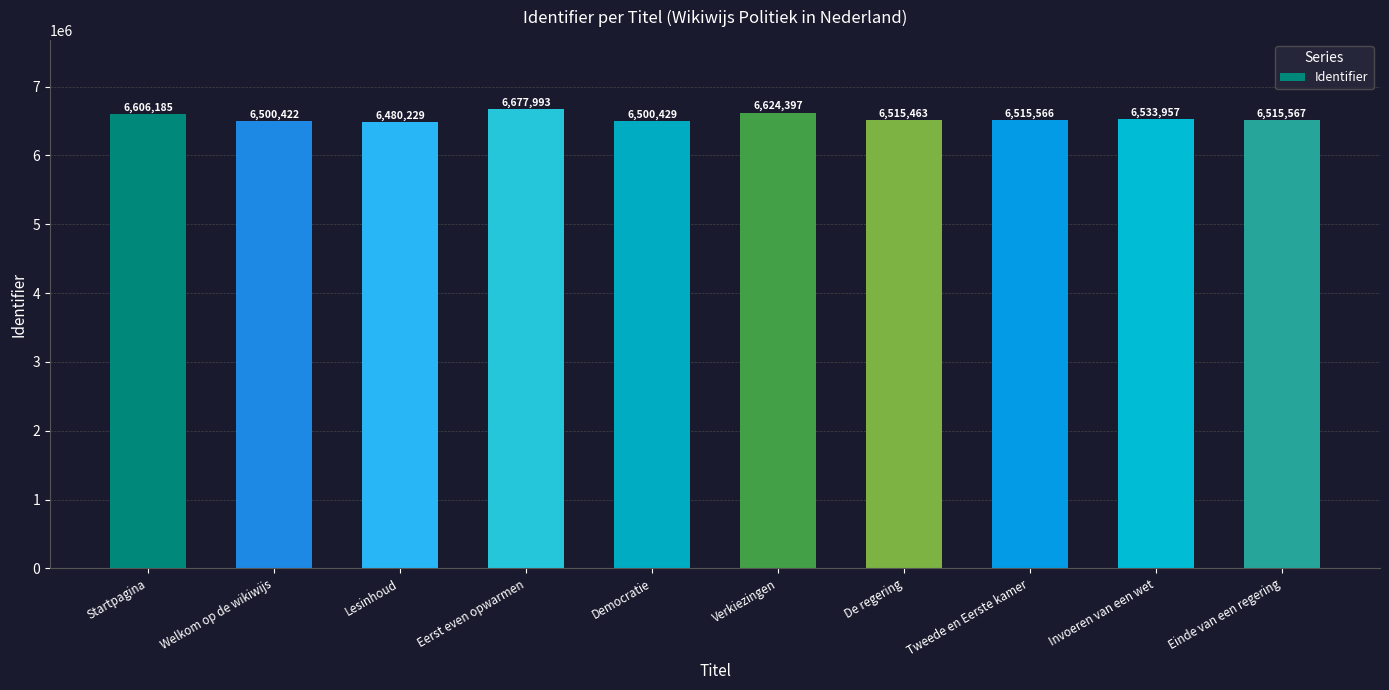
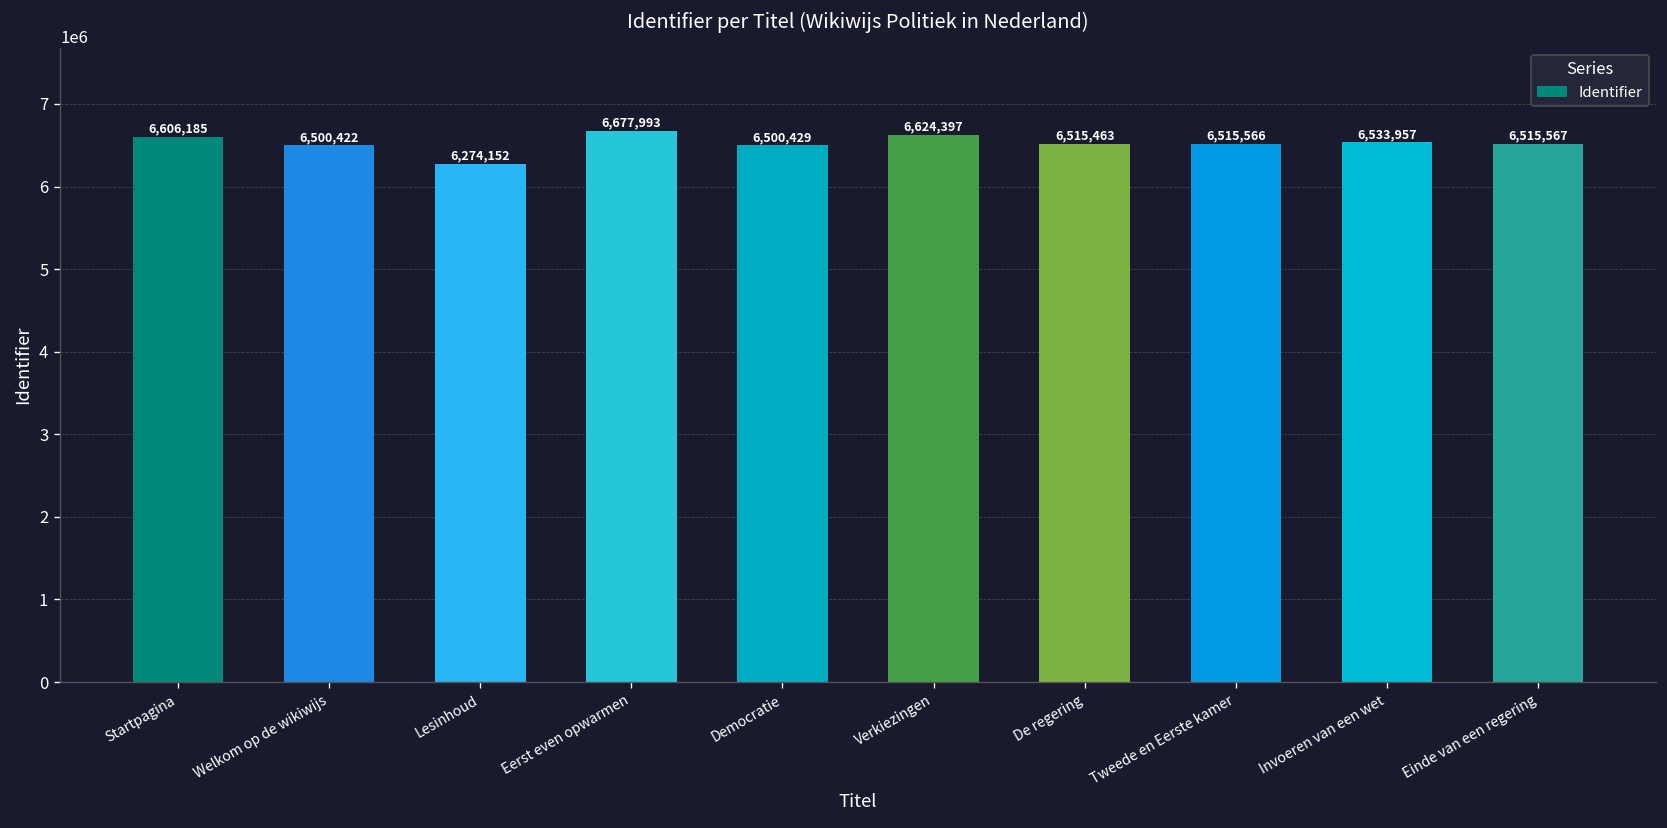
  {
    "Startpagina": "6,606,185",
    "Welkom op de wikiwijs": "6,500,422",
-   "Lesinhoud": "6,480,229",
+   "Lesinhoud": "6,274,152",
    "Eerst even opwarmen": "6,677,993",
    "Democratie": "6,500,429",
    "Verkiezingen": "6,624,397",
    "De regering": "6,515,463",
    "Tweede en Eerste kamer": "6,515,566",
    "Invoeren van een wet": "6,533,957",
    "Einde van een regering": "6,515,567"
  }
